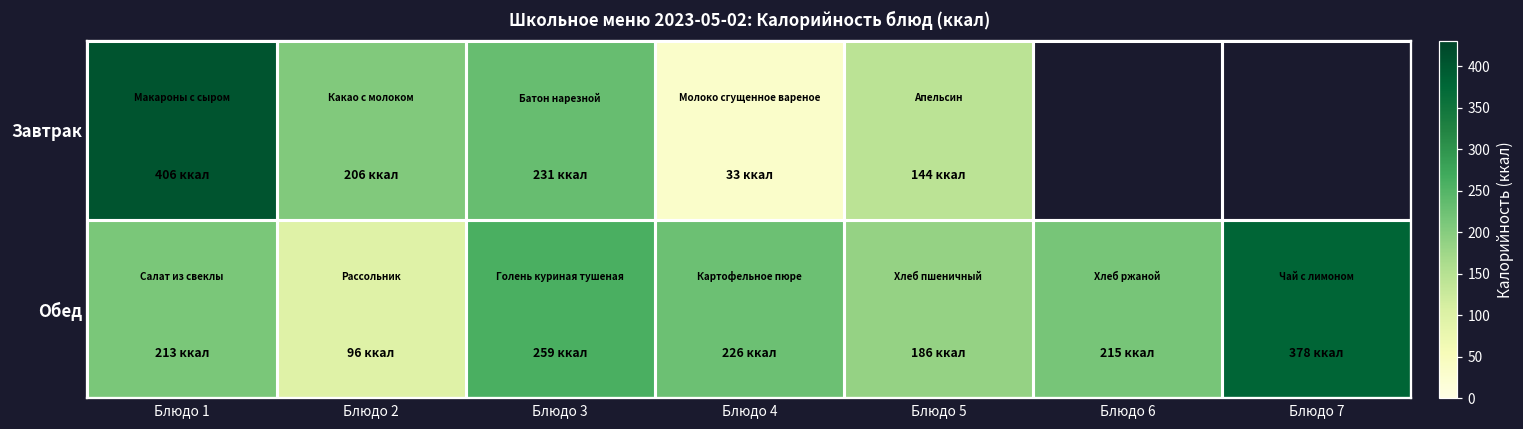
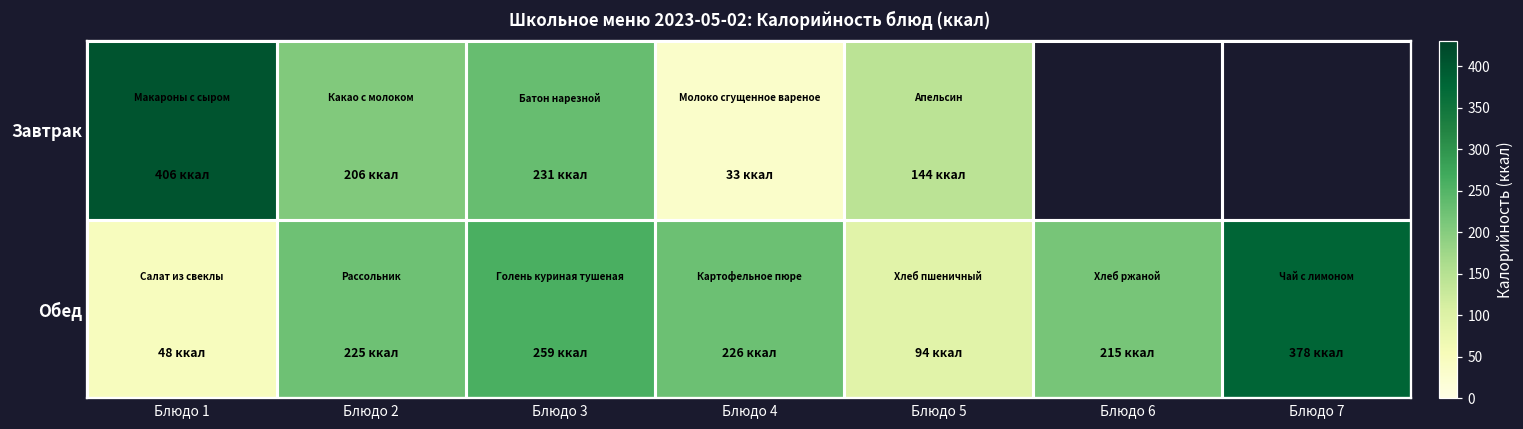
  {
    "Обед": {
-     "Блюдо 1": 213,
-     "Блюдо 2": 96,
-     "Блюдо 5": 186
+     "Блюдо 1": 48,
+     "Блюдо 2": 225,
+     "Блюдо 5": 94
    }
  }
